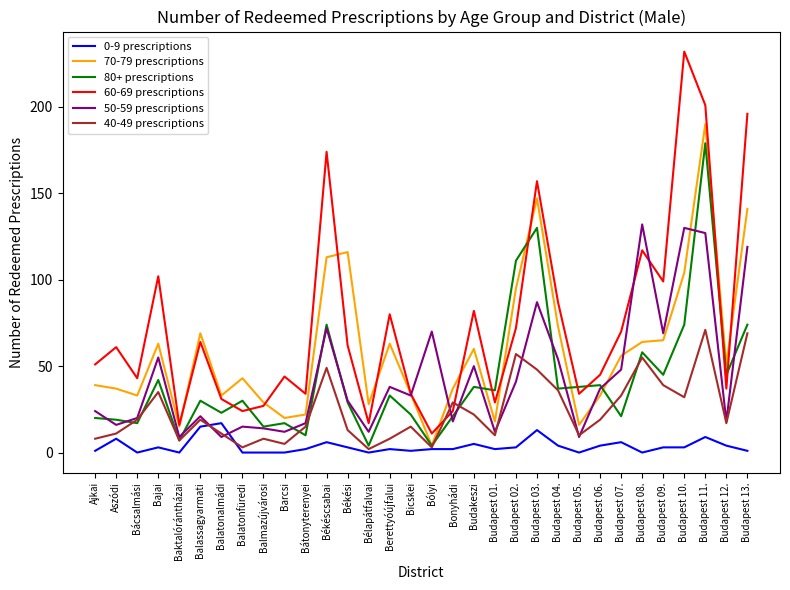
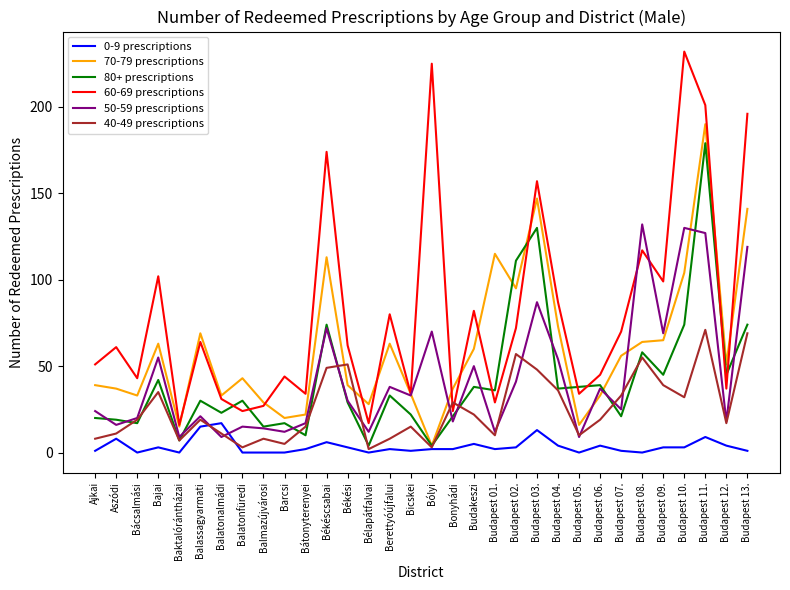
  {
    "0-9 prescriptions": {
      "Ajkai": 1,
      "Aszódi": 8,
      "Bácsalmási": 0,
      "Bajai": 3,
      "Baktalórántházai": 0,
      "Balassagyarmati": 15,
      "Balatonalmádi": 17,
      "Balatonfüredi": 0,
      "Balmazújvárosi": 0,
      "Barcsi": 0,
      "Bátonyterenyei": 2,
      "Békéscsabai": 6,
      "Békési": 3,
      "Bélapátfalvai": 0,
      "Berettyóújfalui": 2,
      "Bicskei": 1,
      "Bonyhádi": 2,
      "Budakeszi": 5,
      "Budapest 01.": 2,
      "Budapest 02.": 3,
      "Budapest 03.": 13,
      "Budapest 04.": 4,
      "Budapest 05.": 0,
      "Budapest 06.": 4,
-     "Budapest 07.": 6,
+     "Budapest 07.": 1,
      "Budapest 08.": 0,
      "Budapest 09.": 3,
      "Budapest 10.": 3,
      "Budapest 11.": 9,
      "Budapest 12.": 4,
      "Budapest 13.": 1
    },
    "70-79 prescriptions": {
      "Ajkai": 39,
      "Aszódi": 37,
      "Bácsalmási": 33,
      "Bajai": 63,
      "Balassagyarmati": 69,
      "Balatonalmádi": 33,
      "Balatonfüredi": 43,
      "Balmazújvárosi": 29,
      "Barcsi": 20,
      "Bátonyterenyei": 22,
      "Békéscsabai": 113,
-     "Békési": 116,
+     "Békési": 39,
      "Bélapátfalvai": 28,
      "Berettyóújfalui": 63,
      "Bonyhádi": 37,
      "Budakeszi": 60,
-     "Budapest 01.": 18,
+     "Budapest 01.": 115,
      "Budapest 02.": 95,
      "Budapest 03.": 147,
      "Budapest 04.": 73,
      "Budapest 05.": 16,
      "Budapest 06.": 33,
      "Budapest 07.": 56,
      "Budapest 08.": 64,
      "Budapest 09.": 65,
      "Budapest 10.": 104,
      "Budapest 11.": 190,
      "Budapest 12.": 51,
      "Budapest 13.": 141
    },
    "80+ prescriptions": {
      "Ajkai": 20,
      "Aszódi": 19,
      "Bácsalmási": 17,
      "Bajai": 42,
      "Balassagyarmati": 30,
      "Balatonalmádi": 23,
      "Balatonfüredi": 30,
      "Barcsi": 17,
      "Bátonyterenyei": 10,
      "Békéscsabai": 74,
      "Bélapátfalvai": 4,
      "Berettyóújfalui": 33,
      "Bicskei": 22,
      "Bonyhádi": 21,
      "Budakeszi": 38,
      "Budapest 01.": 36,
      "Budapest 02.": 111,
      "Budapest 03.": 130,
      "Budapest 05.": 38,
      "Budapest 06.": 39,
      "Budapest 07.": 21,
      "Budapest 08.": 58,
      "Budapest 09.": 45,
      "Budapest 10.": 74,
      "Budapest 11.": 179,
      "Budapest 12.": 45,
      "Budapest 13.": 74
    },
    "60-69 prescriptions": {
      "Ajkai": 51,
      "Aszódi": 61,
      "Bácsalmási": 43,
      "Bajai": 102,
      "Balassagyarmati": 64,
      "Balatonalmádi": 31,
      "Balatonfüredi": 24,
      "Balmazújvárosi": 27,
      "Barcsi": 44,
      "Bátonyterenyei": 34,
      "Békéscsabai": 174,
      "Békési": 62,
      "Bélapátfalvai": 17,
      "Berettyóújfalui": 80,
-     "Bólyi": 11,
+     "Bólyi": 225,
      "Bonyhádi": 24,
      "Budakeszi": 82,
      "Budapest 01.": 29,
      "Budapest 02.": 72,
      "Budapest 03.": 157,
      "Budapest 04.": 87,
      "Budapest 05.": 34,
      "Budapest 06.": 45,
      "Budapest 07.": 70,
      "Budapest 08.": 117,
      "Budapest 09.": 99,
      "Budapest 10.": 232,
      "Budapest 11.": 201,
      "Budapest 12.": 37,
      "Budapest 13.": 196
    },
    "50-59 prescriptions": {
      "Ajkai": 24,
      "Aszódi": 16,
      "Bajai": 55,
      "Baktalórántházai": 9,
      "Balassagyarmati": 21,
      "Balatonalmádi": 9,
      "Balatonfüredi": 15,
      "Barcsi": 12,
      "Bátonyterenyei": 17,
      "Békéscsabai": 72,
      "Bélapátfalvai": 12,
      "Berettyóújfalui": 38,
      "Bólyi": 70,
      "Bonyhádi": 18,
      "Budakeszi": 50,
      "Budapest 01.": 12,
      "Budapest 02.": 41,
      "Budapest 03.": 87,
      "Budapest 04.": 54,
      "Budapest 06.": 37,
-     "Budapest 07.": 48,
+     "Budapest 07.": 25,
      "Budapest 08.": 132,
      "Budapest 09.": 69,
      "Budapest 10.": 130,
      "Budapest 11.": 127,
      "Budapest 13.": 119
    },
    "40-49 prescriptions": {
      "Ajkai": 8,
      "Aszódi": 11,
      "Bajai": 35,
      "Balassagyarmati": 19,
      "Balatonalmádi": 11,
      "Balatonfüredi": 3,
      "Balmazújvárosi": 8,
      "Barcsi": 5,
      "Bátonyterenyei": 15,
      "Békéscsabai": 49,
-     "Békési": 13,
+     "Békési": 51,
      "Bélapátfalvai": 2,
      "Berettyóújfalui": 8,
      "Bicskei": 15,
      "Bonyhádi": 29,
      "Budakeszi": 22,
      "Budapest 01.": 10,
      "Budapest 02.": 57,
      "Budapest 03.": 48,
      "Budapest 06.": 19,
      "Budapest 07.": 33,
      "Budapest 08.": 55,
      "Budapest 09.": 39,
      "Budapest 10.": 32,
      "Budapest 11.": 71,
      "Budapest 13.": 69
    }
  }
